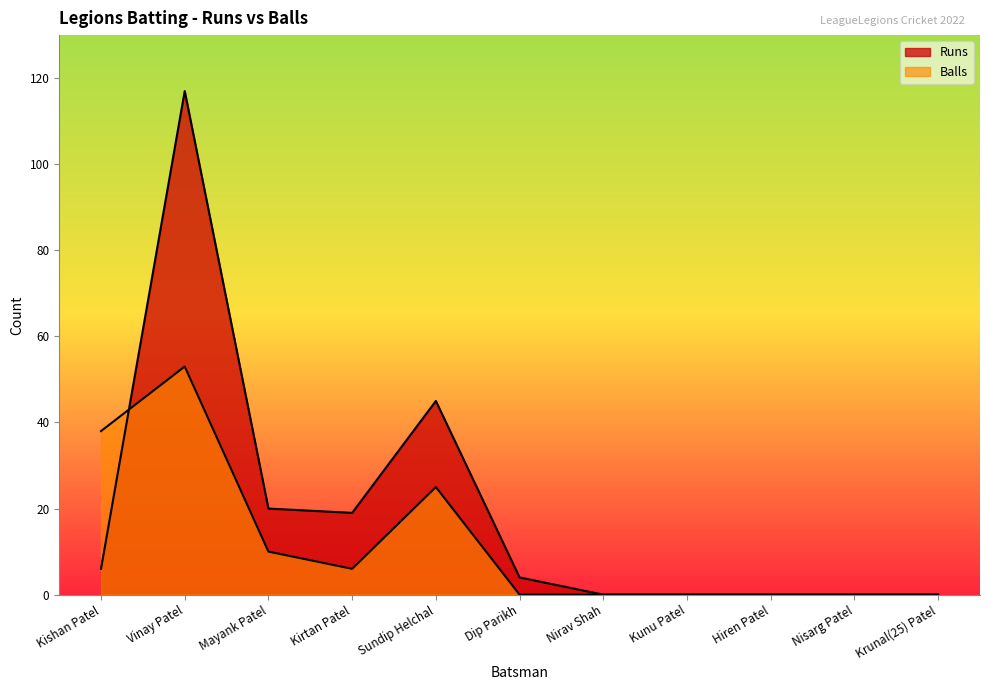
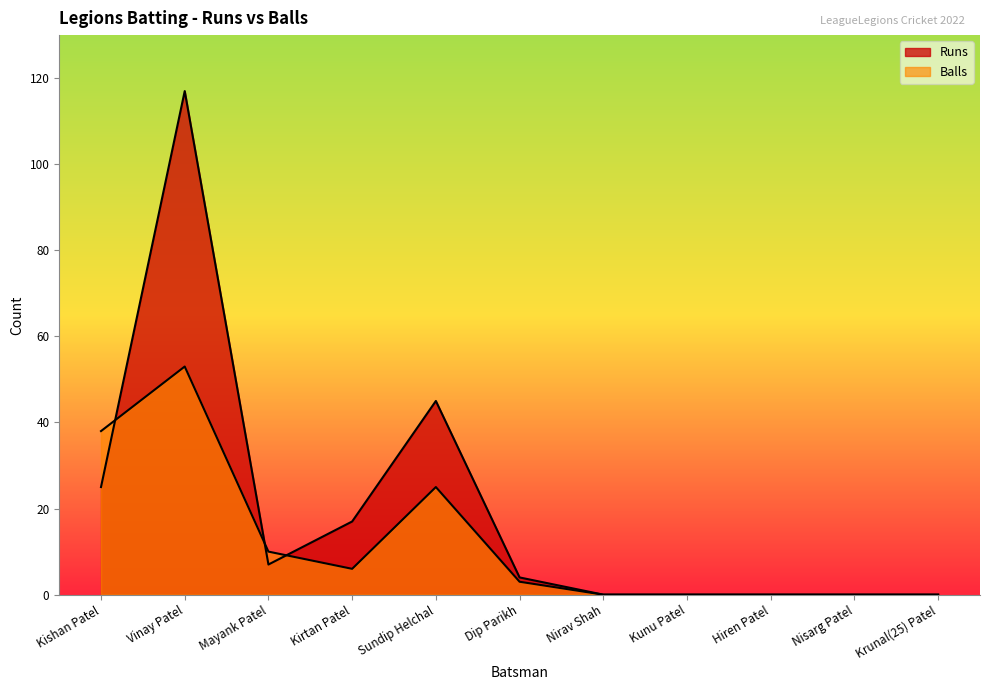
  {
    "Runs": {
-     "Kishan Patel": 6,
+     "Kishan Patel": 25,
      "Vinay Patel": 117,
-     "Mayank Patel": 20,
-     "Kirtan Patel": 19,
+     "Mayank Patel": 7,
+     "Kirtan Patel": 17,
      "Sundip Helchal": 45,
      "Dip Parikh": 4
    },
    "Balls": {
      "Kishan Patel": 38,
      "Vinay Patel": 53,
      "Mayank Patel": 10,
      "Kirtan Patel": 6,
      "Sundip Helchal": 25,
-     "Dip Parikh": 0
+     "Dip Parikh": 3
    }
  }
